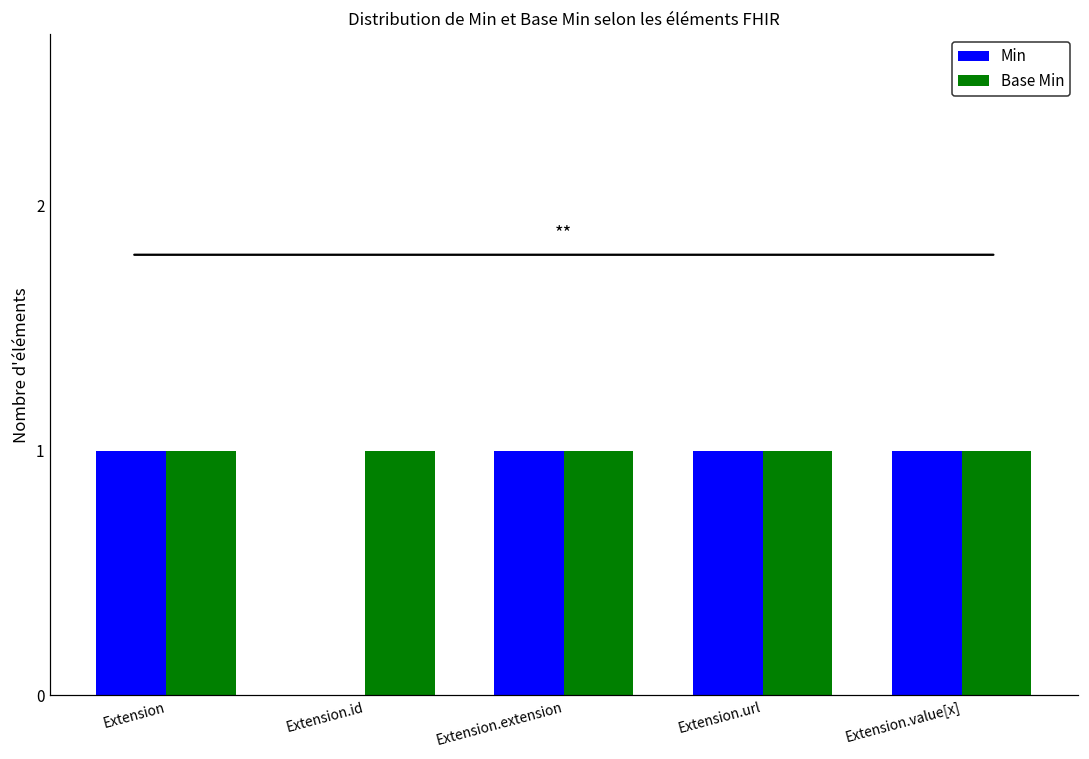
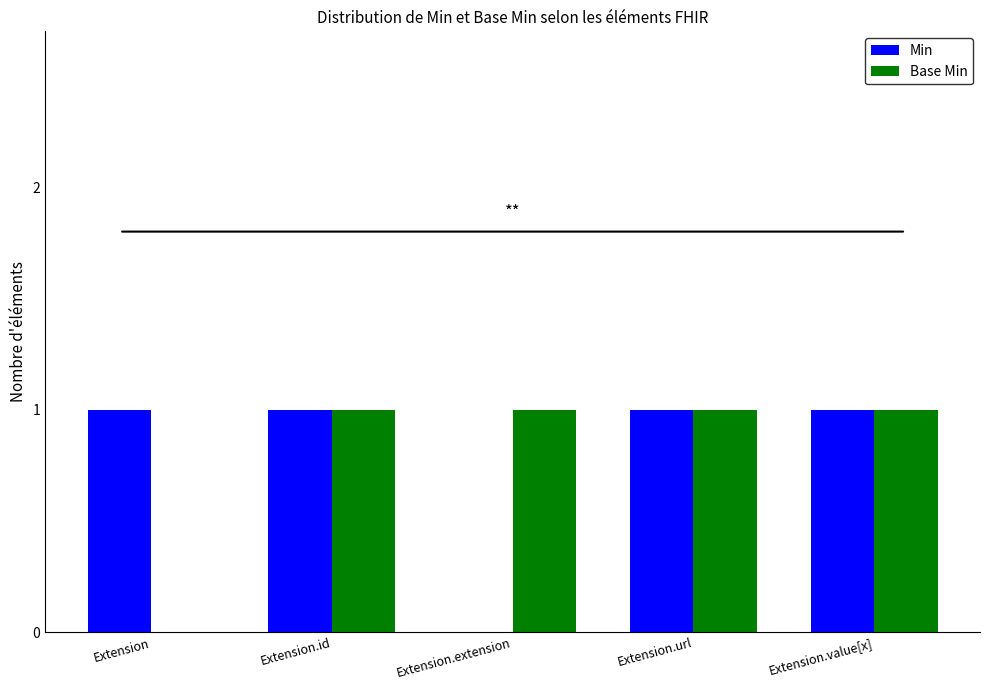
  {
    "Min": {
      "Extension": 1,
-     "Extension.id": 0,
-     "Extension.extension": 1,
+     "Extension.id": 1,
+     "Extension.extension": 0,
      "Extension.url": 1,
      "Extension.value[x]": 1
    },
    "Base Min": {
-     "Extension": 1,
+     "Extension": 0,
      "Extension.id": 1,
      "Extension.extension": 1,
      "Extension.url": 1,
      "Extension.value[x]": 1
    }
  }
